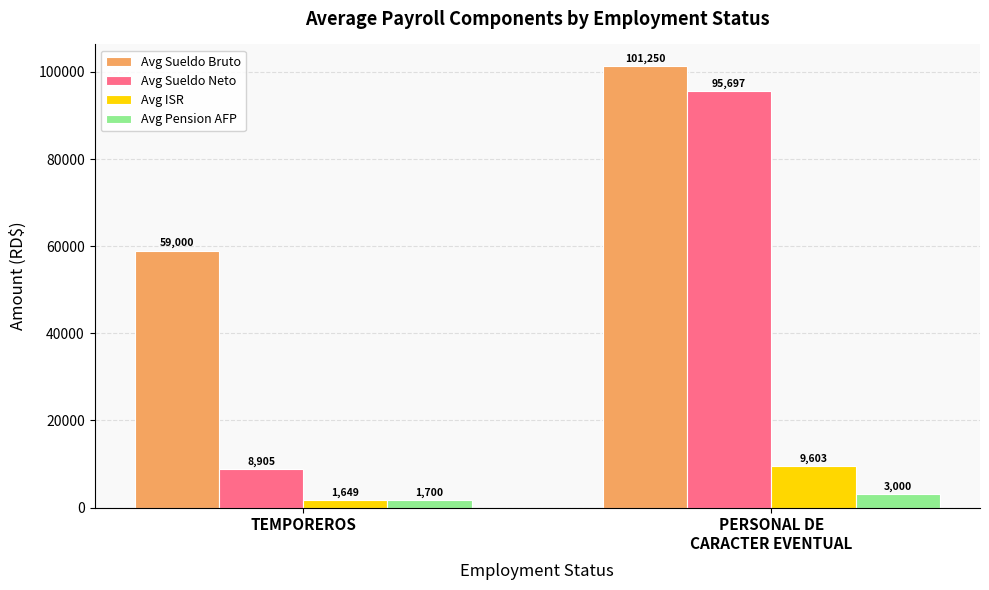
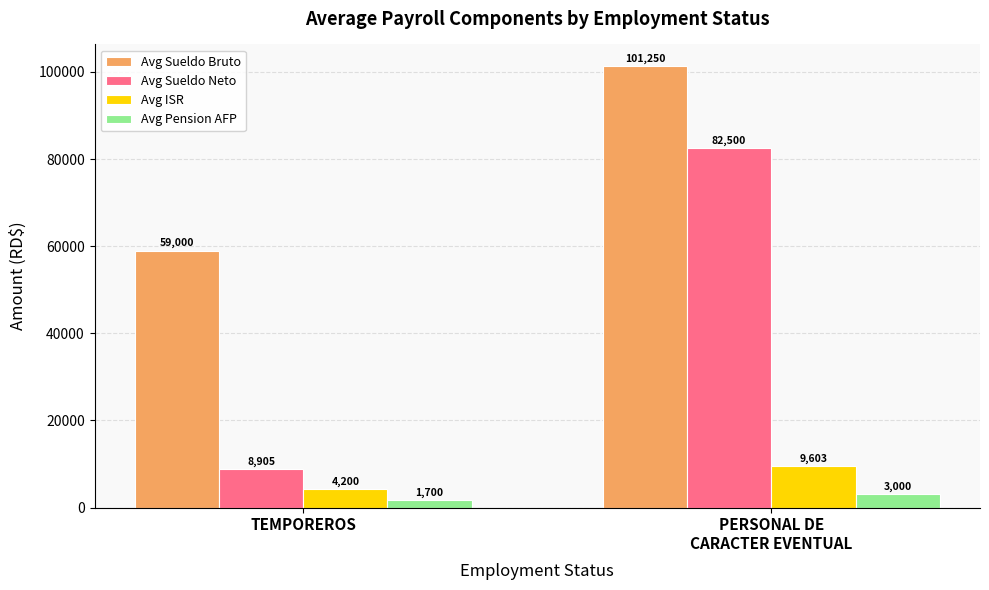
  {
    "Avg Sueldo Bruto": {
      "TEMPOREROS": "59,000",
      "PERSONAL DE CARACTER EVENTUAL": "101,250"
    },
    "Avg Sueldo Neto": {
      "TEMPOREROS": "8,905",
-     "PERSONAL DE CARACTER EVENTUAL": "95,697"
+     "PERSONAL DE CARACTER EVENTUAL": "82,500"
    },
    "Avg ISR": {
-     "TEMPOREROS": "1,649",
+     "TEMPOREROS": "4,200",
      "PERSONAL DE CARACTER EVENTUAL": "9,603"
    },
    "Avg Pension AFP": {
      "TEMPOREROS": "1,700",
      "PERSONAL DE CARACTER EVENTUAL": "3,000"
    }
  }
